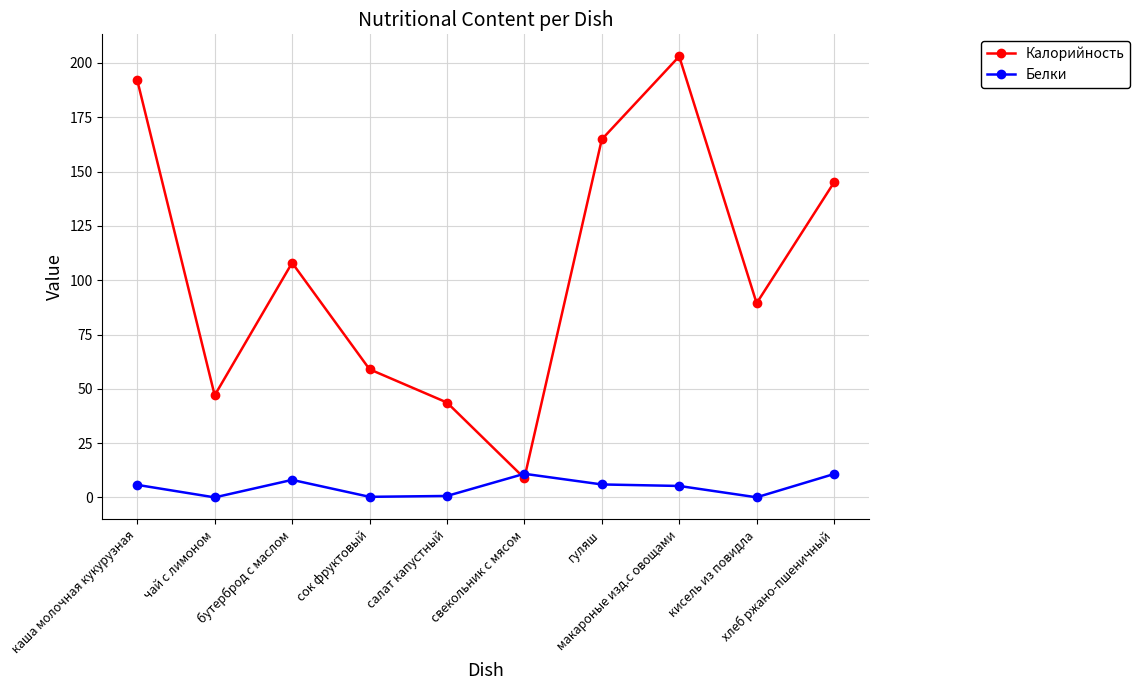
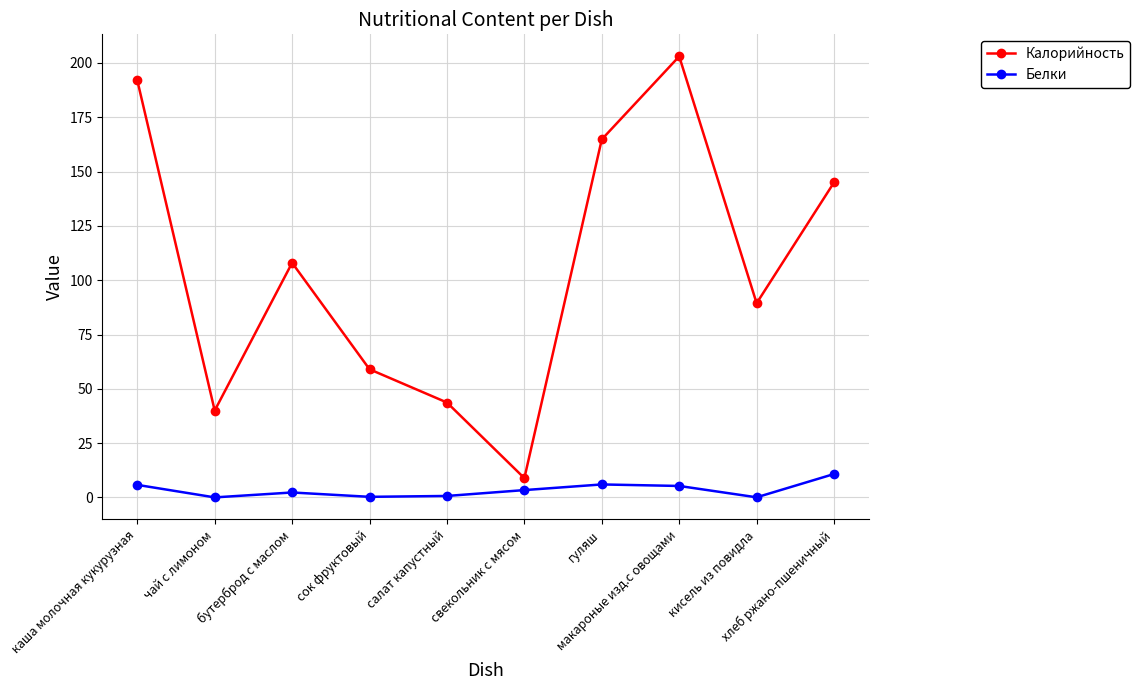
  {
    "Калорийность": {
      "каша молочная кукурузная": 192,
-     "чай с лимоном": 47,
+     "чай с лимоном": 40,
      "бутерброд с маслом": 108,
      "сок фруктовый": 59,
      "салат капустный": 44,
      "свекольник с мясом": 9,
      "гуляш": 165,
      "макароные изд.с овощами": 203,
      "кисель из повидла": 89,
      "хлеб ржано-пшеничный": 145
    },
    "Белки": {
      "каша молочная кукурузная": 6,
      "чай с лимоном": 0,
-     "бутерброд с маслом": 8,
+     "бутерброд с маслом": 2,
      "сок фруктовый": 0,
      "салат капустный": 1,
-     "свекольник с мясом": 11,
+     "свекольник с мясом": 3,
      "гуляш": 6,
      "макароные изд.с овощами": 5,
      "кисель из повидла": 0,
      "хлеб ржано-пшеничный": 11
    }
  }
